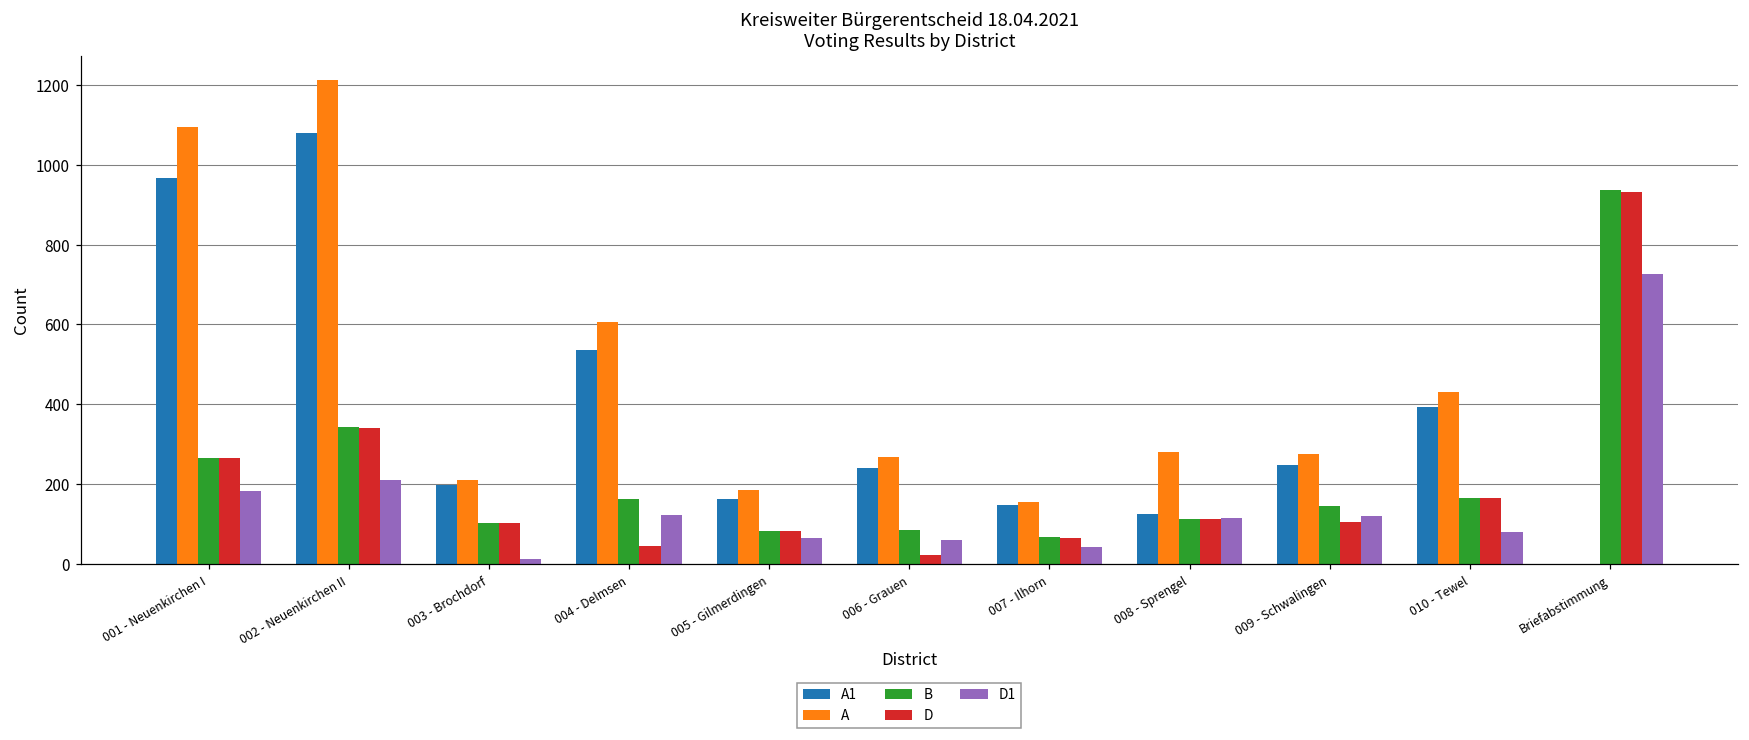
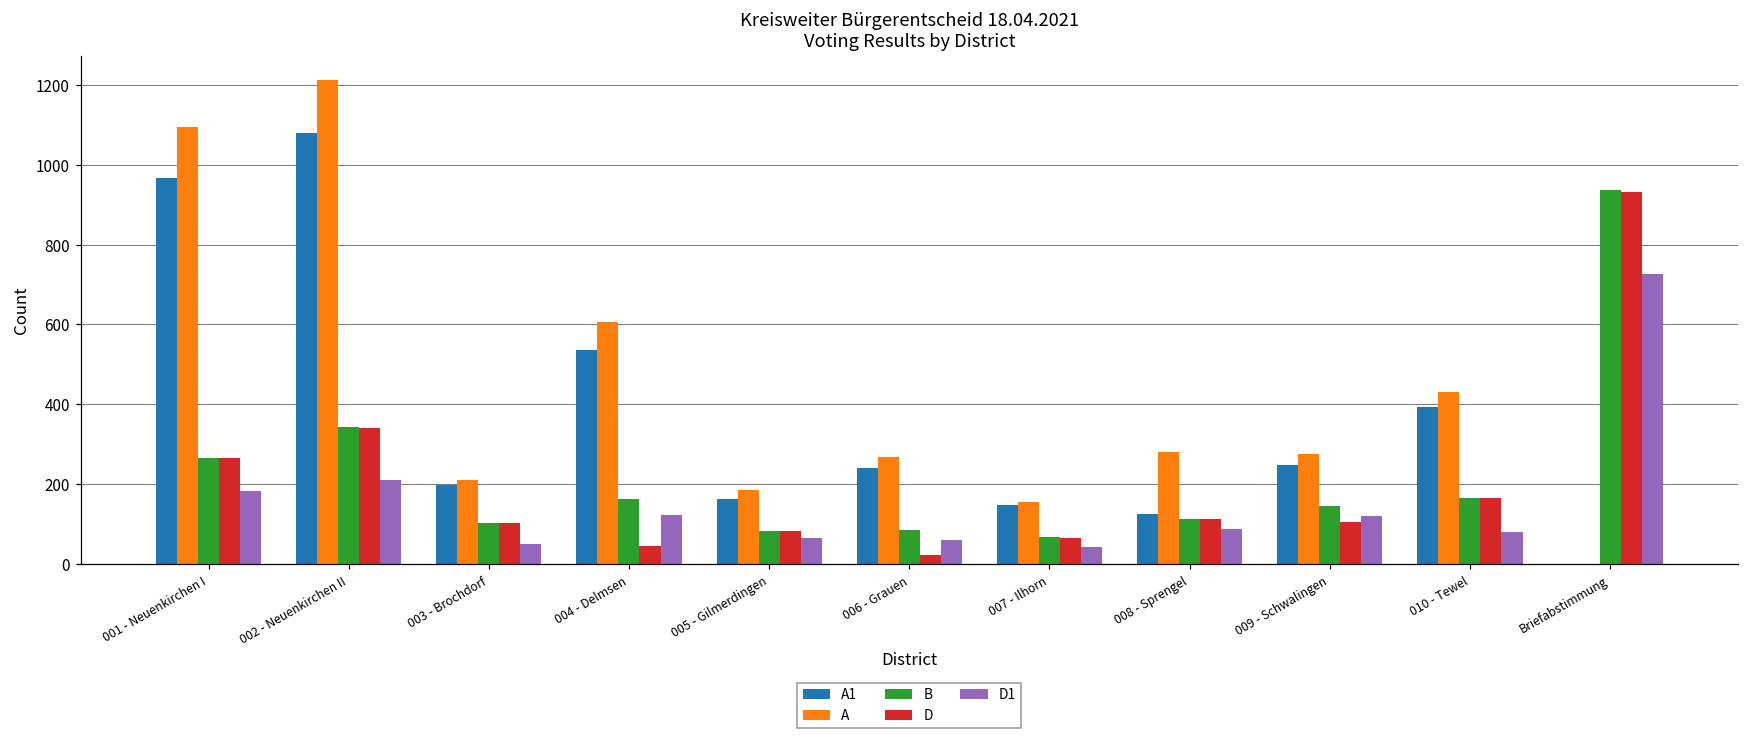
  {
    "A1": {
      "001 - Neuenkirchen I": 970,
      "002 - Neuenkirchen II": 1080,
      "003 - Brochdorf": 200,
      "004 - Delmsen": 540,
      "005 - Gilmerdingen": 160,
      "006 - Grauen": 240,
      "007 - Ilhorn": 150,
      "008 - Sprengel": 130,
      "009 - Schwalingen": 250,
      "010 - Tewel": 390,
      "Briefabstimmung": 0
    },
    "A": {
      "001 - Neuenkirchen I": 1100,
      "002 - Neuenkirchen II": 1210,
      "003 - Brochdorf": 210,
      "004 - Delmsen": 610,
      "005 - Gilmerdingen": 190,
      "006 - Grauen": 270,
      "007 - Ilhorn": 160,
      "008 - Sprengel": 280,
      "009 - Schwalingen": 280,
      "010 - Tewel": 430,
      "Briefabstimmung": 0
    },
    "B": {
      "001 - Neuenkirchen I": 270,
      "002 - Neuenkirchen II": 340,
      "003 - Brochdorf": 100,
      "004 - Delmsen": 160,
      "005 - Gilmerdingen": 80,
      "006 - Grauen": 90,
      "007 - Ilhorn": 70,
      "008 - Sprengel": 110,
      "009 - Schwalingen": 150,
      "010 - Tewel": 160,
      "Briefabstimmung": 940
    },
    "D": {
      "001 - Neuenkirchen I": 270,
      "002 - Neuenkirchen II": 340,
      "003 - Brochdorf": 100,
      "004 - Delmsen": 40,
      "005 - Gilmerdingen": 80,
      "006 - Grauen": 20,
      "007 - Ilhorn": 70,
      "008 - Sprengel": 110,
      "009 - Schwalingen": 110,
      "010 - Tewel": 160,
      "Briefabstimmung": 930
    },
    "D1": {
      "001 - Neuenkirchen I": 180,
      "002 - Neuenkirchen II": 210,
-     "003 - Brochdorf": 10,
+     "003 - Brochdorf": 50,
      "004 - Delmsen": 120,
      "005 - Gilmerdingen": 70,
      "006 - Grauen": 60,
      "007 - Ilhorn": 40,
-     "008 - Sprengel": 120,
+     "008 - Sprengel": 90,
      "009 - Schwalingen": 120,
      "010 - Tewel": 80,
      "Briefabstimmung": 730
    }
  }
